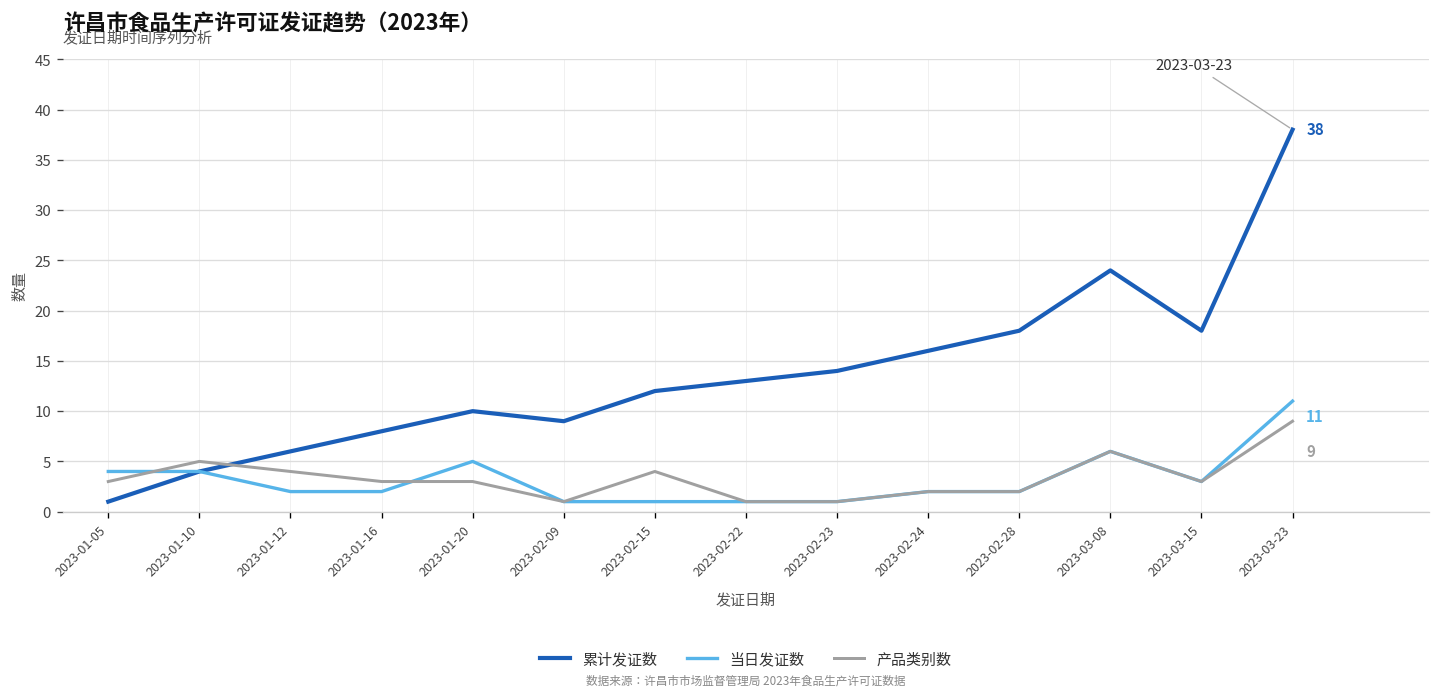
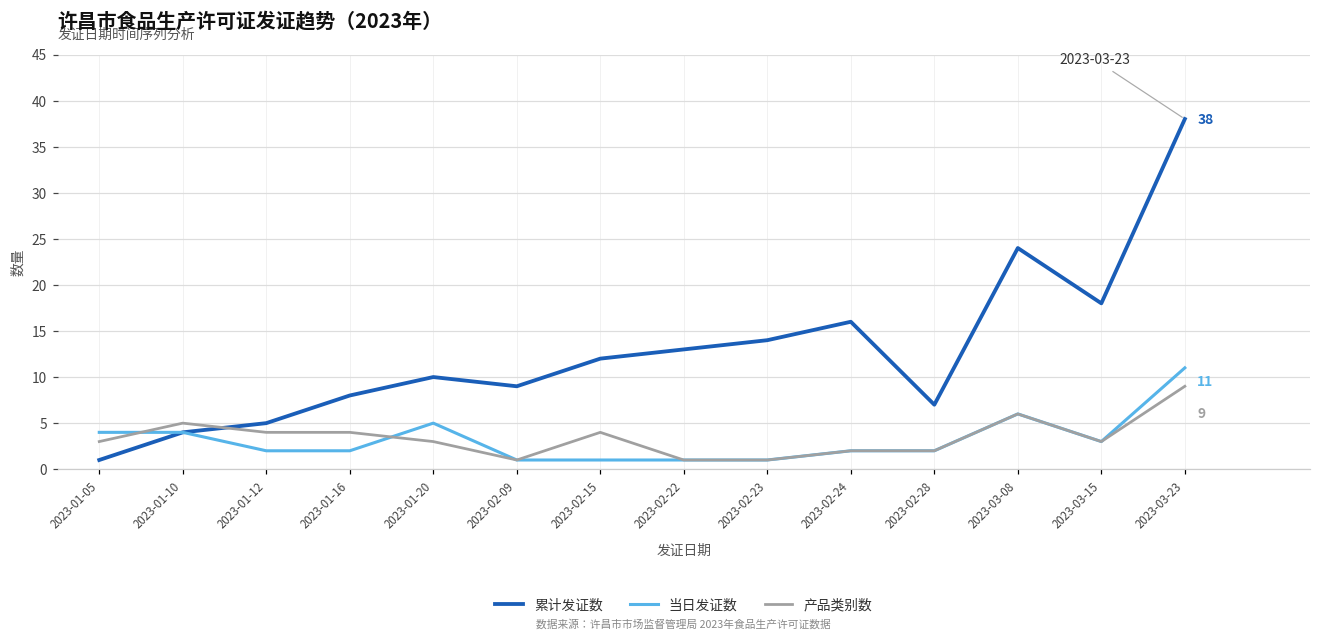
  {
    "累计发证数": {
      "2023-01-05": 1,
-     "2023-01-12": 6,
+     "2023-01-12": 5,
      "2023-01-16": 8,
      "2023-01-20": 10,
      "2023-02-09": 9,
      "2023-02-15": 12,
      "2023-02-22": 13,
      "2023-02-23": 14,
      "2023-02-24": 16,
-     "2023-02-28": 18,
+     "2023-02-28": 7,
      "2023-03-08": 24,
      "2023-03-15": 18
    },
    "当日发证数": {
      "2023-03-23": 11
    },
    "产品类别数": {
      "2023-01-05": 3,
      "2023-01-10": 5,
      "2023-01-12": 4,
-     "2023-01-16": 3,
+     "2023-01-16": 4,
      "2023-01-20": 3,
      "2023-02-15": 4
    }
  }
